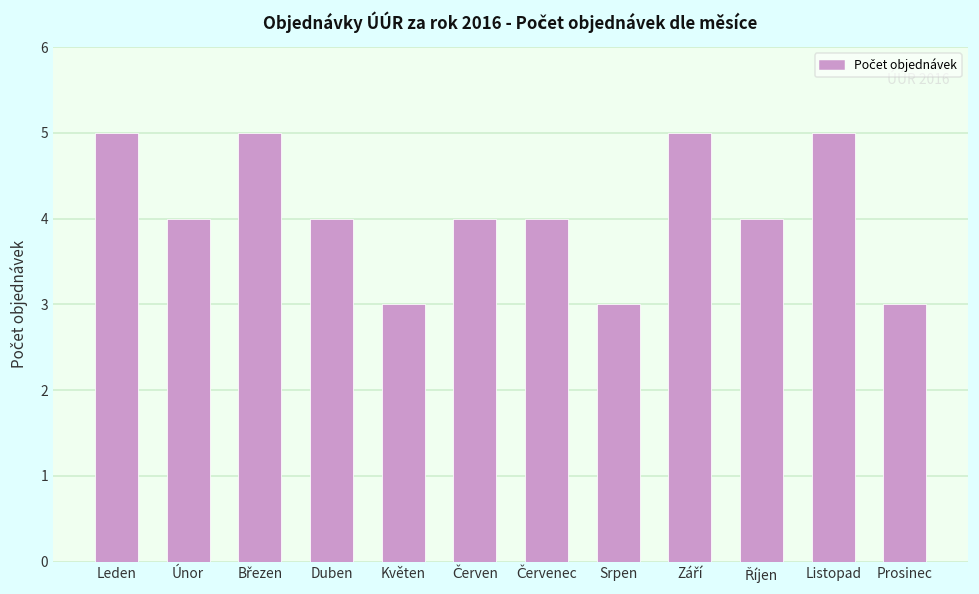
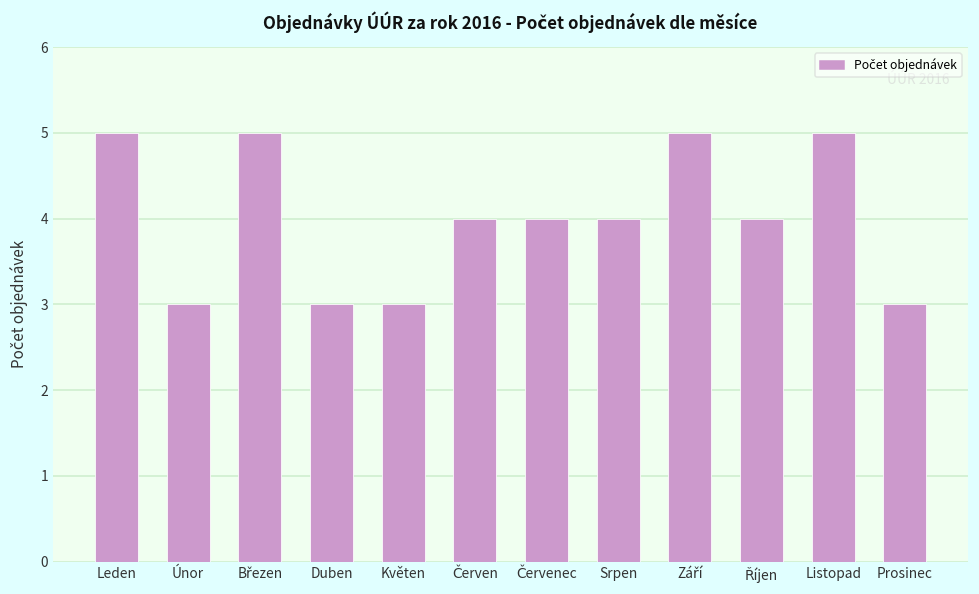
  {
    "Leden": 5,
-   "Únor": 4,
+   "Únor": 3,
    "Březen": 5,
-   "Duben": 4,
+   "Duben": 3,
    "Květen": 3,
    "Červen": 4,
    "Červenec": 4,
-   "Srpen": 3,
+   "Srpen": 4,
    "Září": 5,
    "Říjen": 4,
    "Listopad": 5,
    "Prosinec": 3
  }
